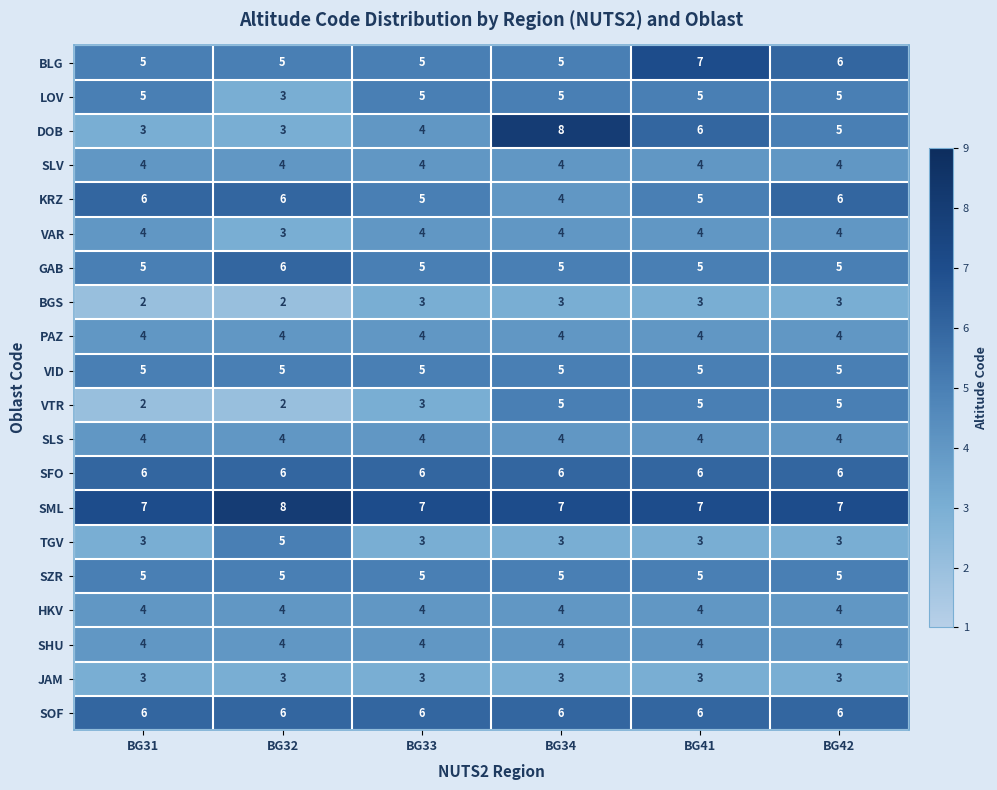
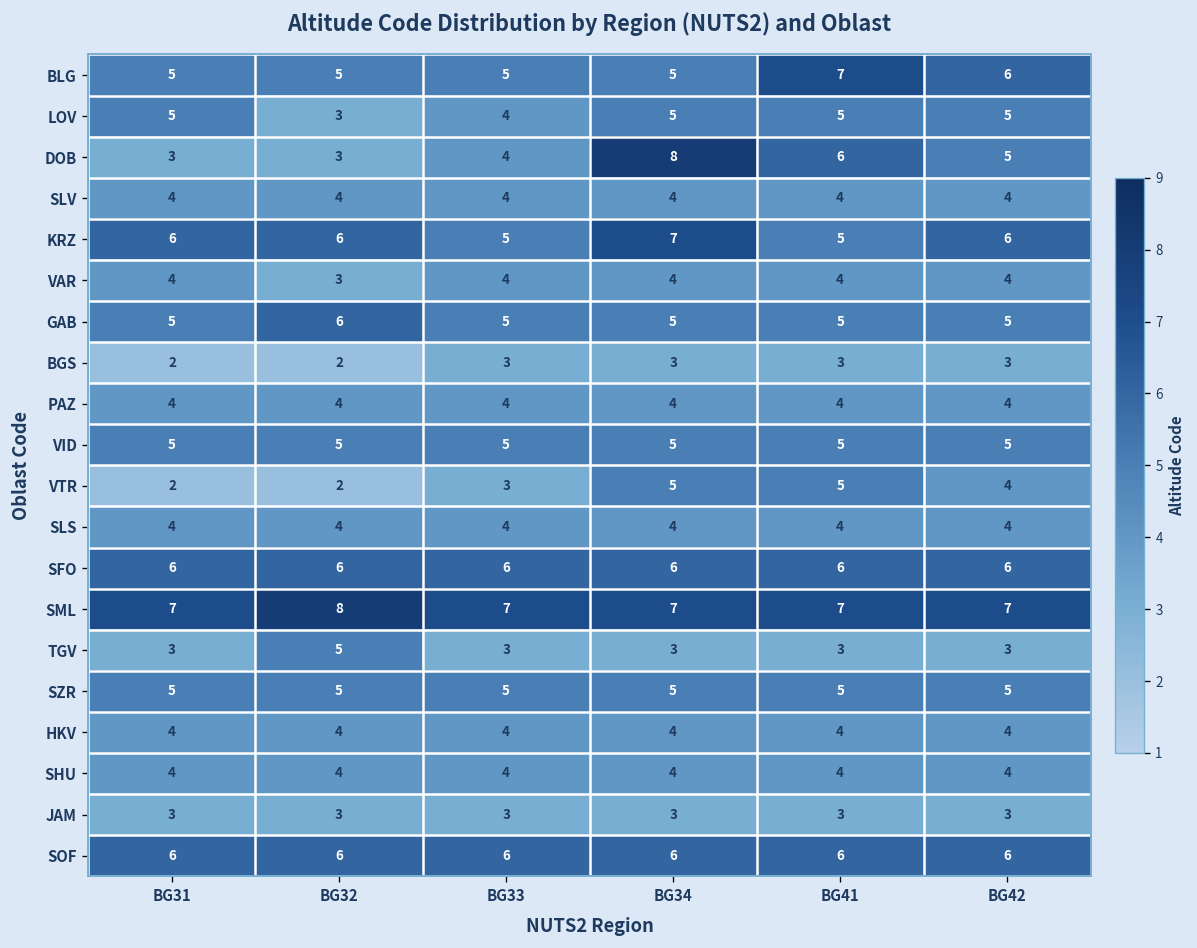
  {
    "BLG": {
      "BG31": 5,
      "BG32": 5,
      "BG33": 5,
      "BG34": 5,
      "BG41": 7,
      "BG42": 6
    },
    "LOV": {
      "BG31": 5,
      "BG32": 3,
-     "BG33": 5,
+     "BG33": 4,
      "BG34": 5,
      "BG41": 5,
      "BG42": 5
    },
    "DOB": {
      "BG31": 3,
      "BG32": 3,
      "BG33": 4,
      "BG34": 8,
      "BG41": 6,
      "BG42": 5
    },
    "SLV": {
      "BG31": 4,
      "BG32": 4,
      "BG33": 4,
      "BG34": 4,
      "BG41": 4,
      "BG42": 4
    },
    "KRZ": {
      "BG31": 6,
      "BG32": 6,
      "BG33": 5,
-     "BG34": 4,
+     "BG34": 7,
      "BG41": 5,
      "BG42": 6
    },
    "VAR": {
      "BG31": 4,
      "BG32": 3,
      "BG33": 4,
      "BG34": 4,
      "BG41": 4,
      "BG42": 4
    },
    "GAB": {
      "BG31": 5,
      "BG32": 6,
      "BG33": 5,
      "BG34": 5,
      "BG41": 5,
      "BG42": 5
    },
    "BGS": {
      "BG31": 2,
      "BG32": 2,
      "BG33": 3,
      "BG34": 3,
      "BG41": 3,
      "BG42": 3
    },
    "PAZ": {
      "BG31": 4,
      "BG32": 4,
      "BG33": 4,
      "BG34": 4,
      "BG41": 4,
      "BG42": 4
    },
    "VID": {
      "BG31": 5,
      "BG32": 5,
      "BG33": 5,
      "BG34": 5,
      "BG41": 5,
      "BG42": 5
    },
    "VTR": {
      "BG31": 2,
      "BG32": 2,
      "BG33": 3,
      "BG34": 5,
      "BG41": 5,
-     "BG42": 5
+     "BG42": 4
    },
    "SLS": {
      "BG31": 4,
      "BG32": 4,
      "BG33": 4,
      "BG34": 4,
      "BG41": 4,
      "BG42": 4
    },
    "SFO": {
      "BG31": 6,
      "BG32": 6,
      "BG33": 6,
      "BG34": 6,
      "BG41": 6,
      "BG42": 6
    },
    "SML": {
      "BG31": 7,
      "BG32": 8,
      "BG33": 7,
      "BG34": 7,
      "BG41": 7,
      "BG42": 7
    },
    "TGV": {
      "BG31": 3,
      "BG32": 5,
      "BG33": 3,
      "BG34": 3,
      "BG41": 3,
      "BG42": 3
    },
    "SZR": {
      "BG31": 5,
      "BG32": 5,
      "BG33": 5,
      "BG34": 5,
      "BG41": 5,
      "BG42": 5
    },
    "HKV": {
      "BG31": 4,
      "BG32": 4,
      "BG33": 4,
      "BG34": 4,
      "BG41": 4,
      "BG42": 4
    },
    "SHU": {
      "BG31": 4,
      "BG32": 4,
      "BG33": 4,
      "BG34": 4,
      "BG41": 4,
      "BG42": 4
    },
    "JAM": {
      "BG31": 3,
      "BG32": 3,
      "BG33": 3,
      "BG34": 3,
      "BG41": 3,
      "BG42": 3
    },
    "SOF": {
      "BG31": 6,
      "BG32": 6,
      "BG33": 6,
      "BG34": 6,
      "BG41": 6,
      "BG42": 6
    }
  }
